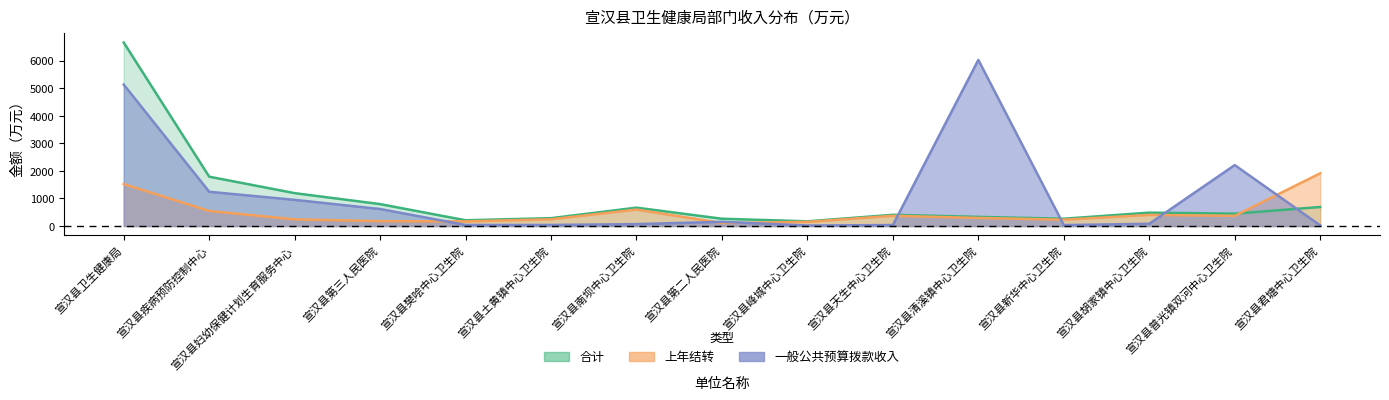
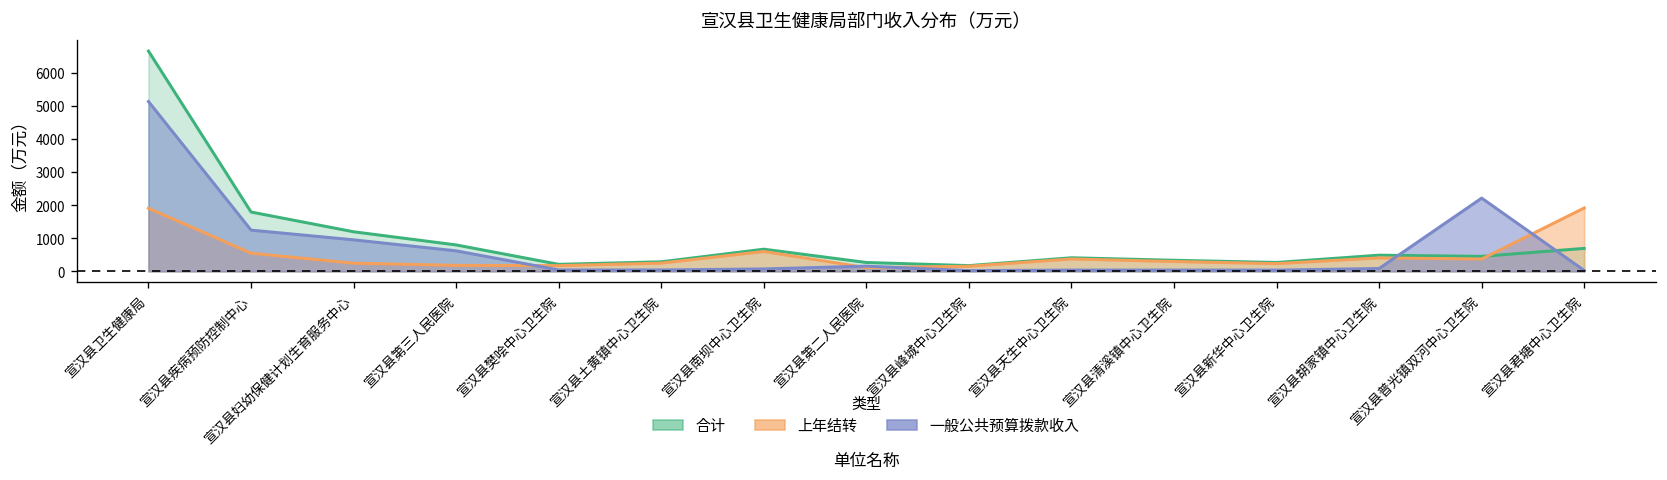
  {
    "合计": {
      "宣汉县卫生健康局": 6700,
      "宣汉县疾病预防控制中心": 1800,
      "宣汉县妇幼保健计划生育服务中心": 1200,
      "宣汉县第三人民医院": 800,
      "宣汉县第二人民医院": 300,
      "宣汉县君塘中心卫生院": 700
    },
    "上年结转": {
-     "宣汉县卫生健康局": 1500,
+     "宣汉县卫生健康局": 1900,
      "宣汉县疾病预防控制中心": 500,
      "宣汉县妇幼保健计划生育服务中心": 200,
      "宣汉县第三人民医院": 200,
      "宣汉县君塘中心卫生院": 1900
    },
    "一般公共预算拨款收入": {
      "宣汉县卫生健康局": 5100,
      "宣汉县疾病预防控制中心": 1200,
      "宣汉县妇幼保健计划生育服务中心": 1000,
      "宣汉县第三人民医院": 600,
      "宣汉县樊哙中心卫生院": 0,
      "宣汉县土黄镇中心卫生院": 0,
      "宣汉县南坝中心卫生院": 100,
      "宣汉县峰城中心卫生院": 0,
      "宣汉县天生中心卫生院": 0,
-     "宣汉县清溪镇中心卫生院": 6000,
+     "宣汉县清溪镇中心卫生院": 0,
      "宣汉县新华中心卫生院": 0,
      "宣汉县胡家镇中心卫生院": 100,
      "宣汉县普光镇双河中心卫生院": 2200,
      "宣汉县君塘中心卫生院": 0
    }
  }
